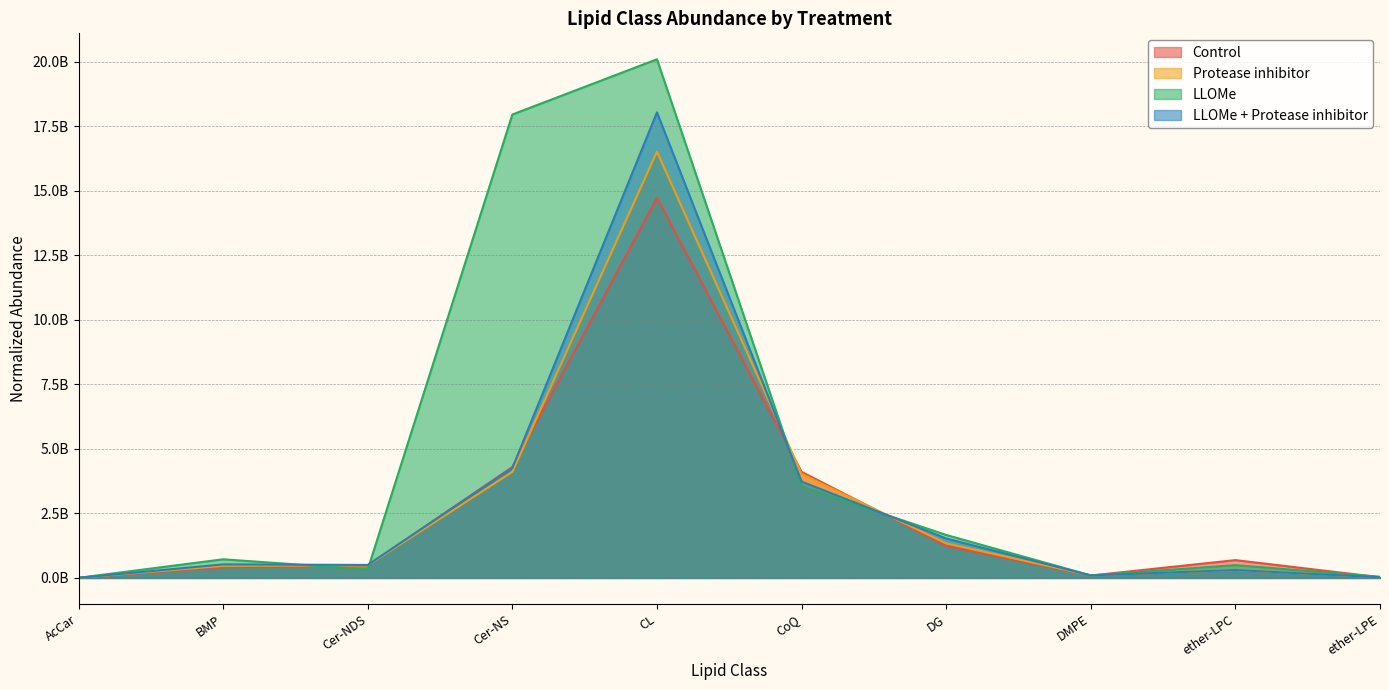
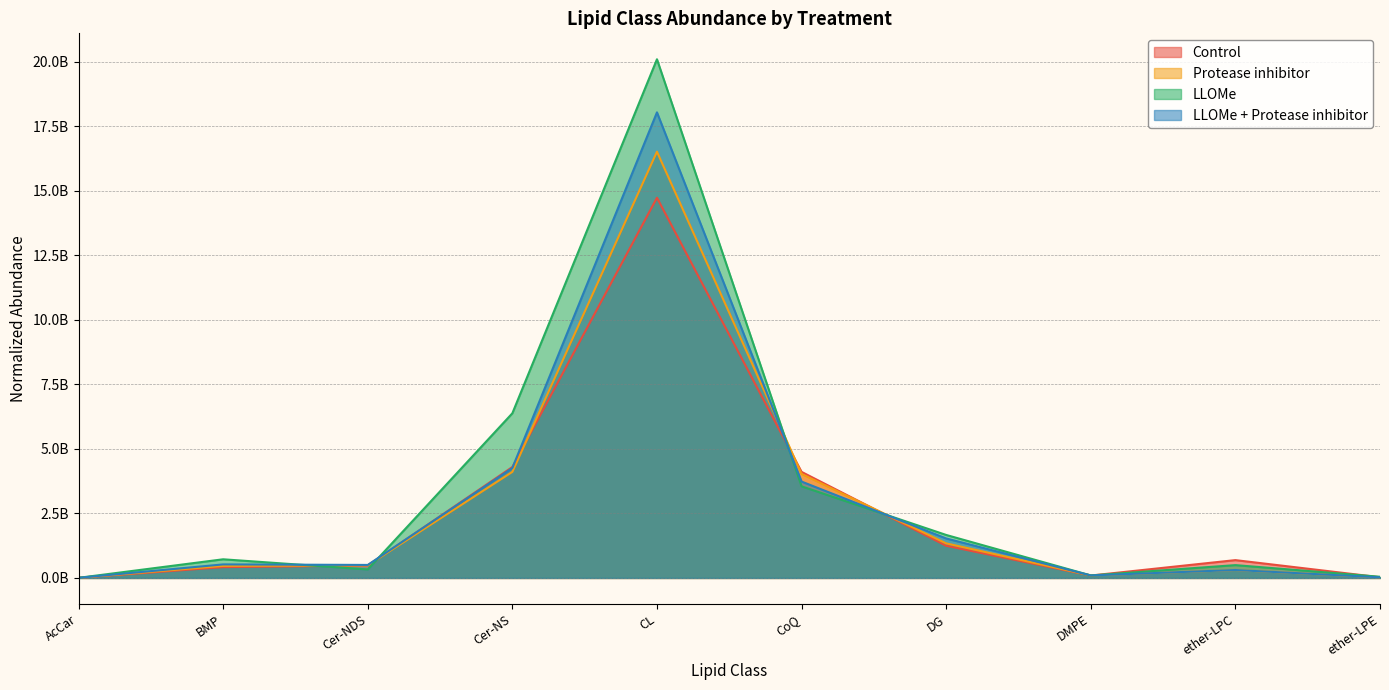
  {
    "Control": {
      "CL": 14700000000,
      "ether-LPC": 700000000
    },
    "Protease inhibitor": {
      "Cer-NS": 4100000000,
      "CL": 16500000000
    },
    "LLOMe": {
      "BMP": 700000000,
      "Cer-NDS": 300000000,
-     "Cer-NS": 18000000000,
+     "Cer-NS": 6400000000,
      "CL": 20100000000,
      "CoQ": 3600000000,
      "DG": 1700000000,
      "ether-LPC": 500000000
    },
    "LLOMe + Protease inhibitor": {
      "CL": 18000000000,
      "CoQ": 3700000000,
      "DG": 1500000000
    }
  }
